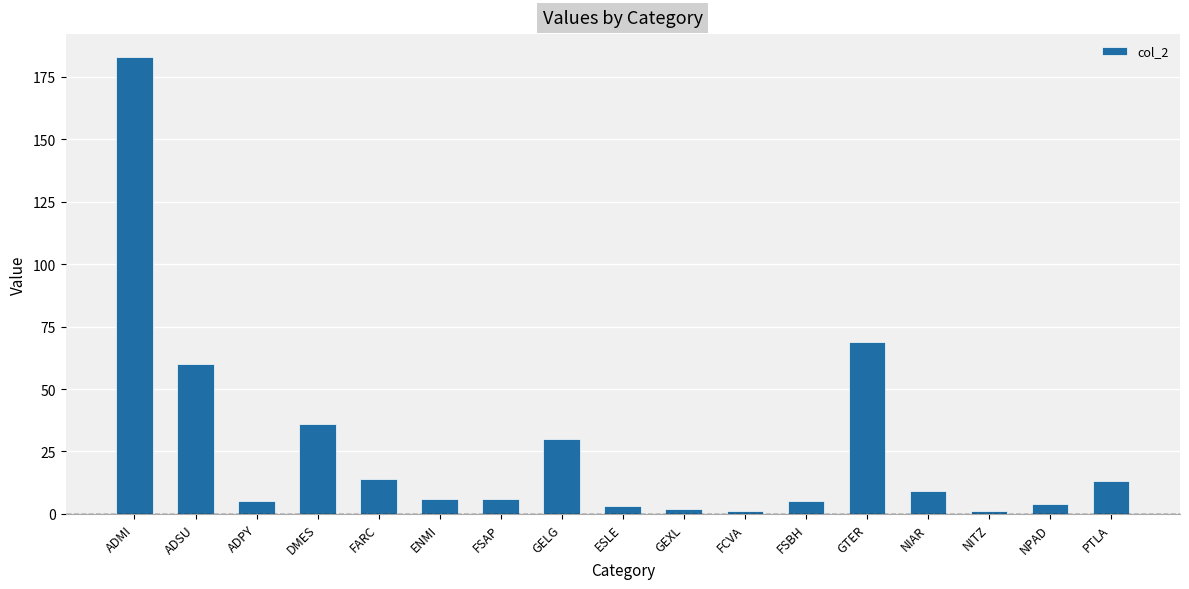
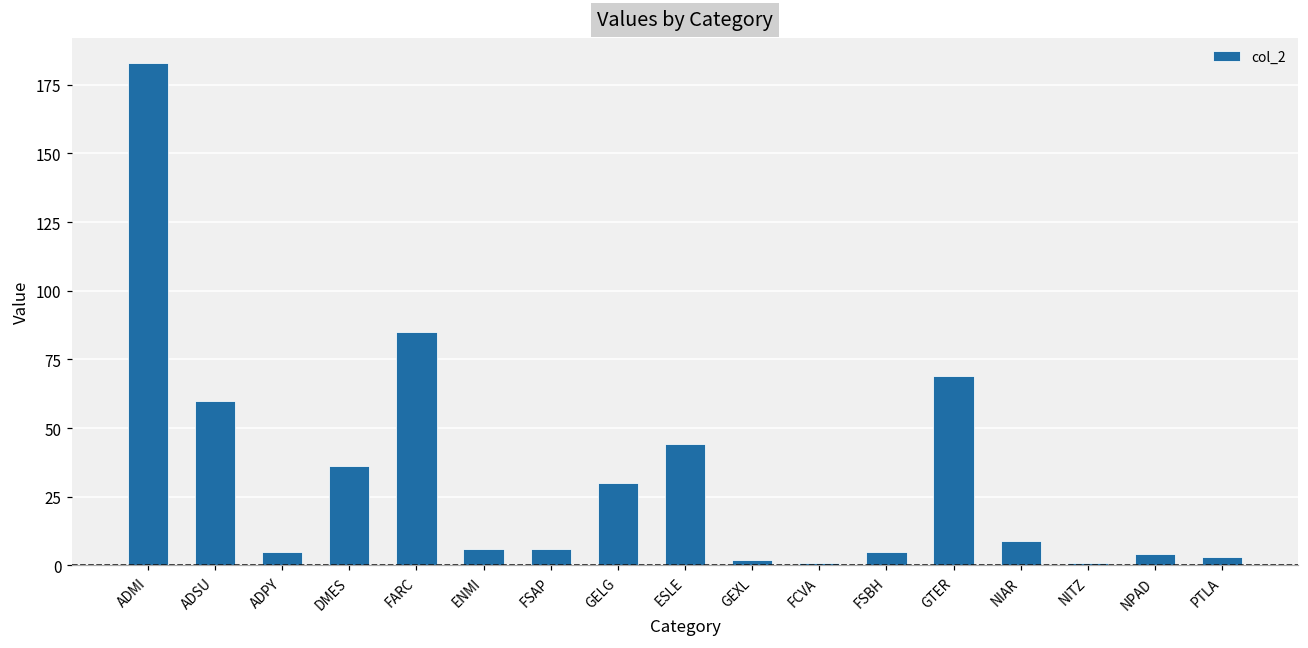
  {
    "ADMI": 183,
    "ADSU": 60,
    "ADPY": 5,
    "DMES": 36,
-   "FARC": 14,
+   "FARC": 85,
    "ENMI": 6,
    "FSAP": 6,
    "GELG": 30,
-   "ESLE": 3,
+   "ESLE": 44,
    "GEXL": 2,
    "FSBH": 5,
    "GTER": 69,
    "NIAR": 9,
    "NPAD": 4,
-   "PTLA": 13
+   "PTLA": 3
  }
